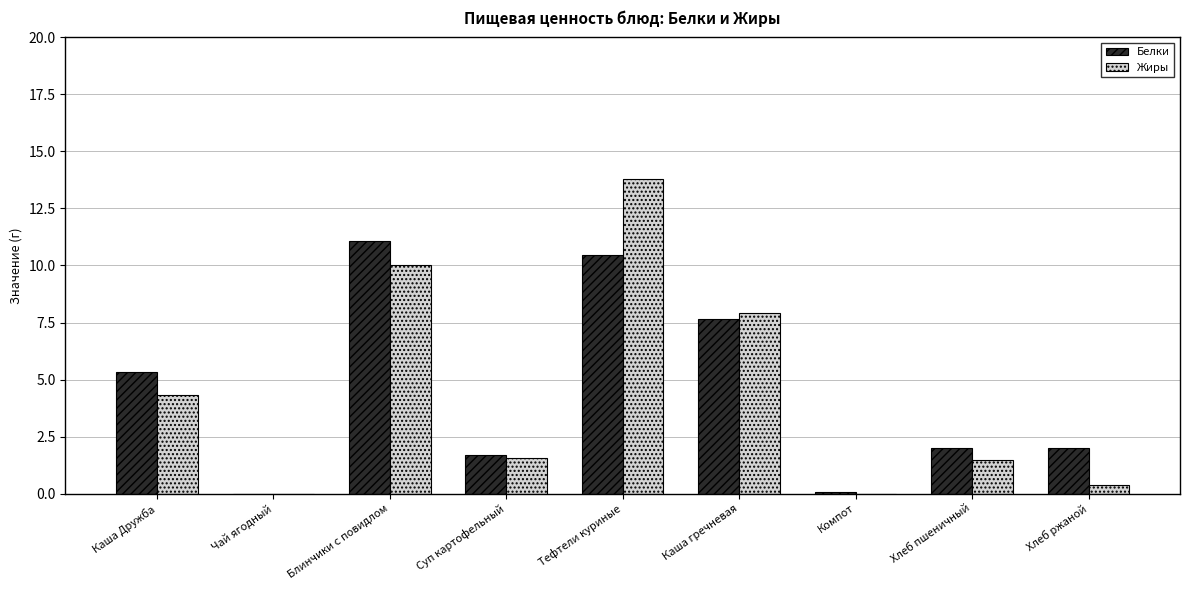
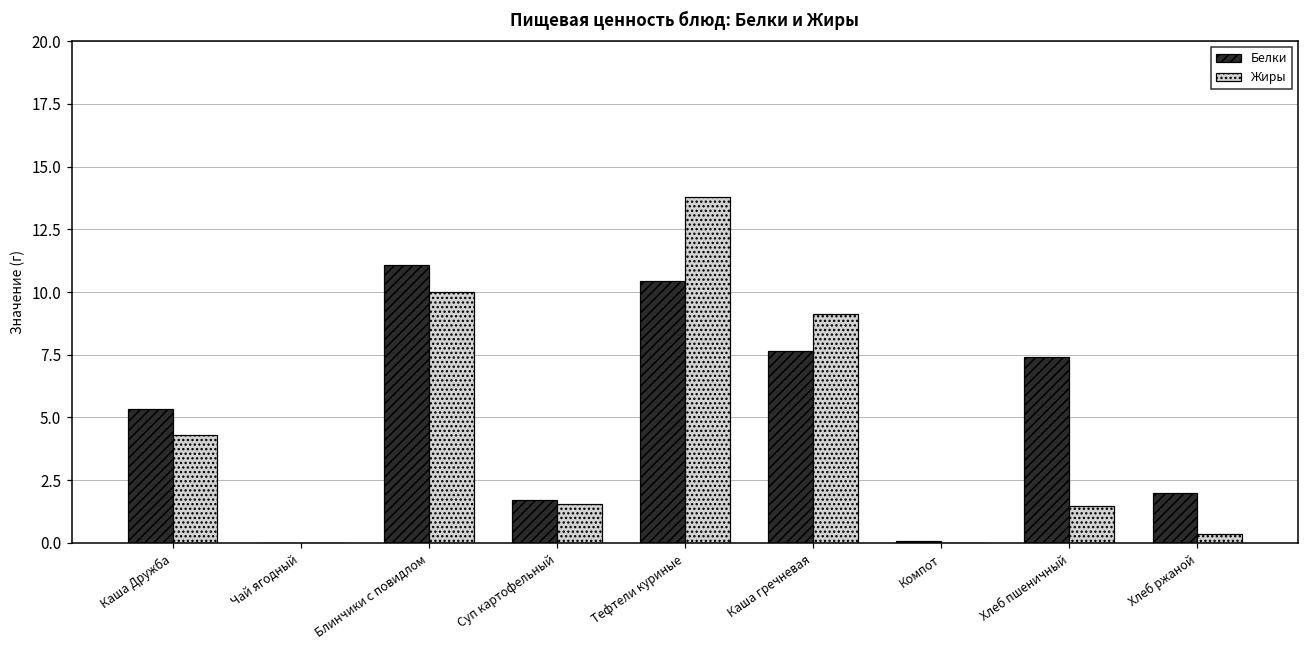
  {
    "Белки": {
      "Каша Дружба": 5.3,
      "Чай ягодный": 0.0,
      "Блинчики с повидлом": 11.1,
      "Суп картофельный": 1.7,
      "Тефтели куриные": 10.5,
      "Каша гречневая": 7.6,
-     "Хлеб пшеничный": 2.0,
+     "Хлеб пшеничный": 7.4,
      "Хлеб ржаной": 2.0
    },
    "Жиры": {
      "Каша Дружба": 4.3,
      "Чай ягодный": 0.0,
      "Блинчики с повидлом": 10.0,
      "Суп картофельный": 1.6,
      "Тефтели куриные": 13.8,
-     "Каша гречневая": 7.9,
+     "Каша гречневая": 9.1,
      "Компот": 0.0,
      "Хлеб пшеничный": 1.5,
      "Хлеб ржаной": 0.4
    }
  }
